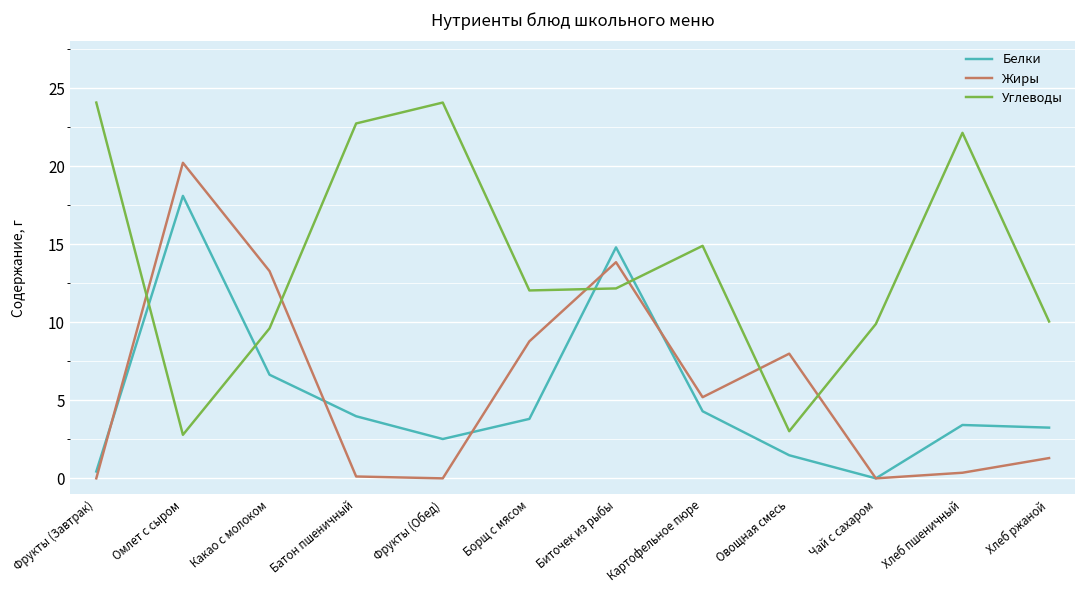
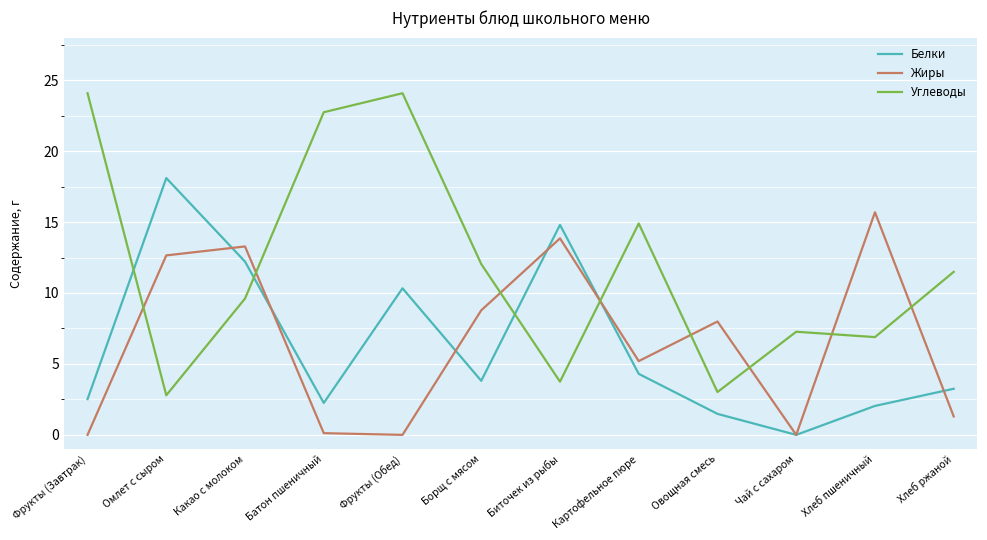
  {
    "Белки": {
-     "Фрукты (Завтрак)": 0.4,
+     "Фрукты (Завтрак)": 2.5,
      "Омлет с сыром": 18.1,
-     "Какао с молоком": 6.6,
-     "Батон пшеничный": 4.0,
-     "Фрукты (Обед)": 2.5,
+     "Какао с молоком": 12.2,
+     "Батон пшеничный": 2.3,
+     "Фрукты (Обед)": 10.3,
      "Борщ с мясом": 3.8,
      "Биточек из рыбы": 14.8,
      "Картофельное пюре": 4.3,
      "Овощная смесь": 1.5,
-     "Хлеб пшеничный": 3.4,
+     "Хлеб пшеничный": 2.0,
      "Хлеб ржаной": 3.3
    },
    "Жиры": {
      "Фрукты (Завтрак)": 0.0,
-     "Омлет с сыром": 20.2,
+     "Омлет с сыром": 12.7,
      "Какао с молоком": 13.3,
      "Батон пшеничный": 0.1,
      "Фрукты (Обед)": 0.0,
      "Борщ с мясом": 8.8,
      "Биточек из рыбы": 13.9,
      "Картофельное пюре": 5.2,
      "Овощная смесь": 8.0,
-     "Хлеб пшеничный": 0.4,
+     "Хлеб пшеничный": 15.7,
      "Хлеб ржаной": 1.3
    },
    "Углеводы": {
      "Фрукты (Завтрак)": 24.1,
      "Омлет с сыром": 2.8,
      "Какао с молоком": 9.6,
      "Батон пшеничный": 22.7,
      "Фрукты (Обед)": 24.1,
      "Борщ с мясом": 12.0,
-     "Биточек из рыбы": 12.2,
+     "Биточек из рыбы": 3.8,
      "Картофельное пюре": 14.9,
      "Овощная смесь": 3.0,
-     "Чай с сахаром": 9.9,
-     "Хлеб пшеничный": 22.1,
-     "Хлеб ржаной": 10.1
+     "Чай с сахаром": 7.3,
+     "Хлеб пшеничный": 6.9,
+     "Хлеб ржаной": 11.5
    }
  }
